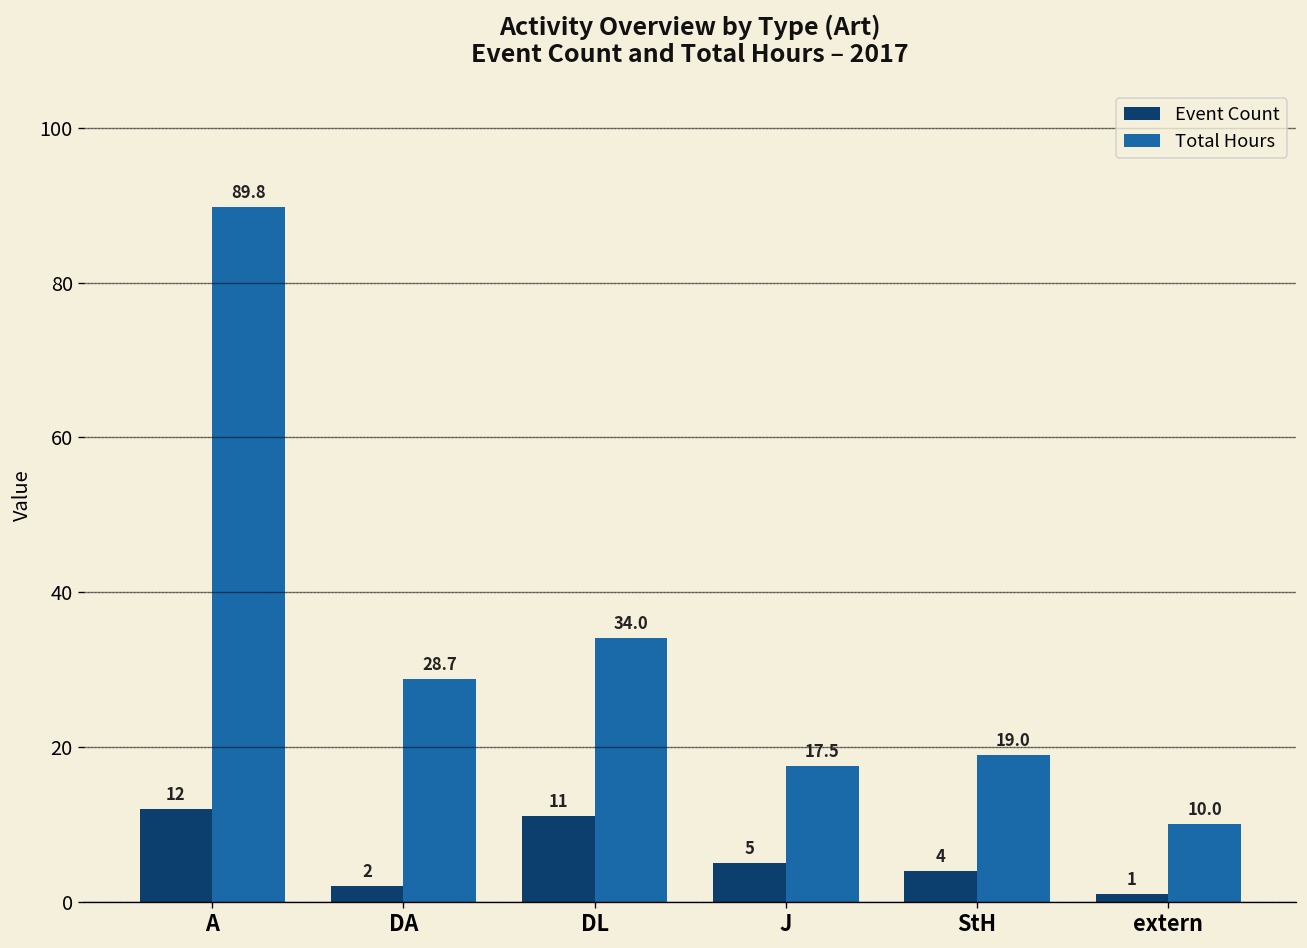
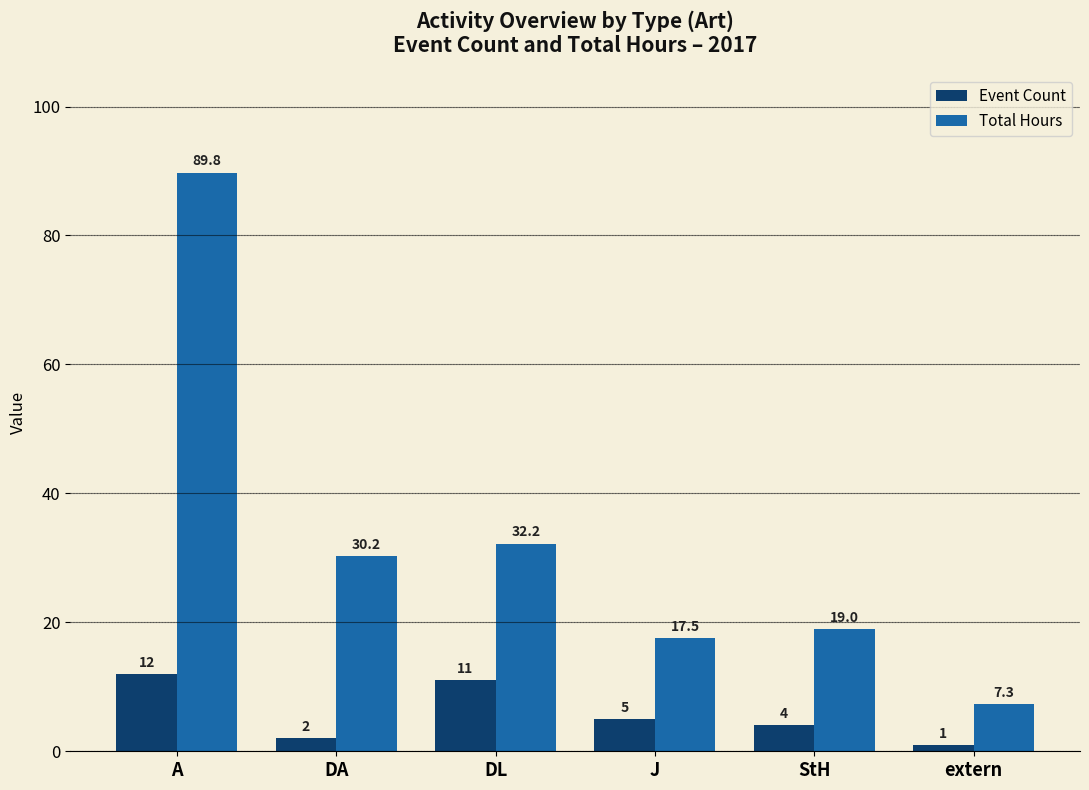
  {
    "Event Count": {
      "A": 12,
      "DA": 2,
      "DL": 11,
      "J": 5,
      "StH": 4,
      "extern": 1
    },
    "Total Hours": {
      "A": 89.8,
-     "DA": 28.7,
-     "DL": 34.0,
+     "DA": 30.2,
+     "DL": 32.2,
      "J": 17.5,
      "StH": 19.0,
-     "extern": 10.0
+     "extern": 7.3
    }
  }
